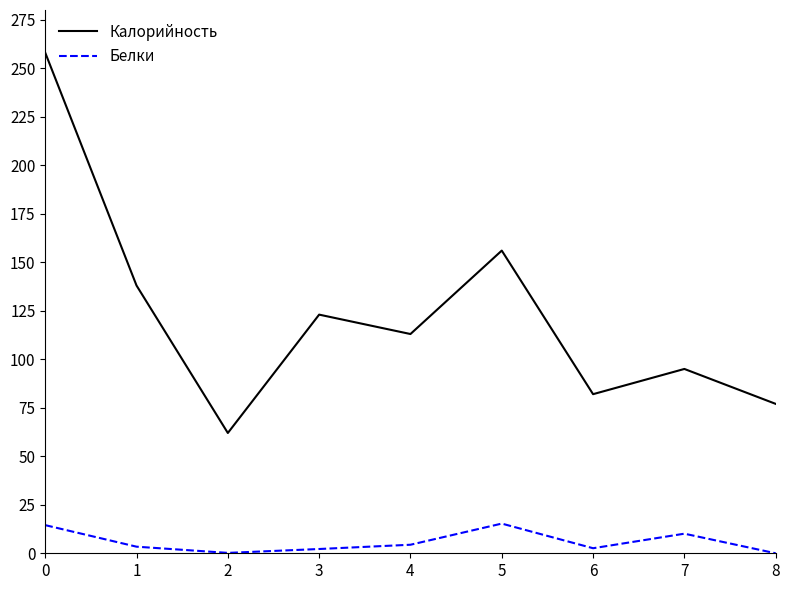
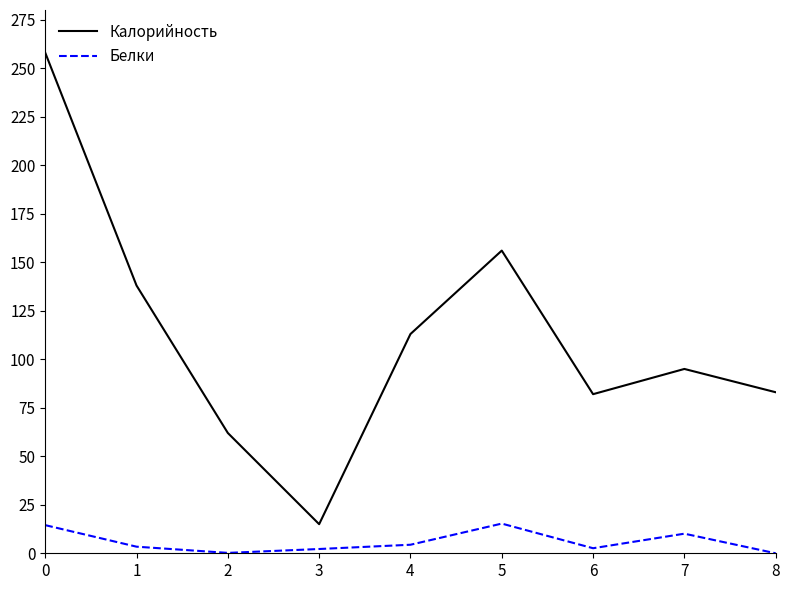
  {
    "Калорийность": {
      "0": 258,
      "1": 138,
      "2": 62,
-     "3": 123,
+     "3": 15,
      "4": 113,
      "5": 156,
      "6": 82,
      "7": 95,
-     "8": 77
+     "8": 83
    },
    "Белки": {
      "0": 15,
      "1": 3,
      "2": 0,
      "3": 2,
      "4": 4,
      "5": 15,
      "6": 3,
      "7": 10,
      "8": 0
    }
  }
